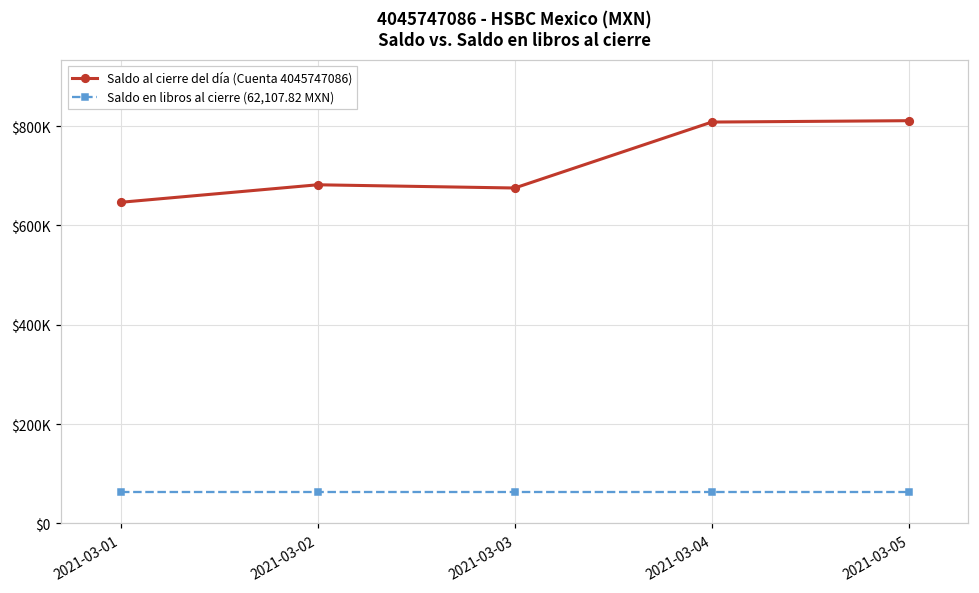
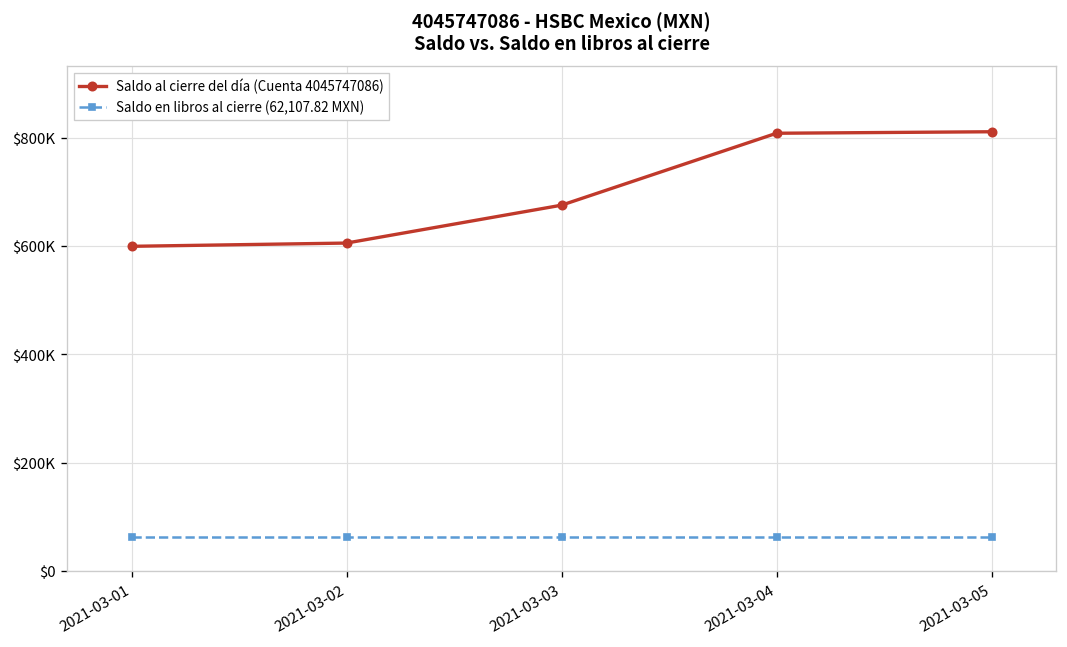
  {
    "Saldo al cierre del día (Cuenta 4045747086)": {
-     "2021-03-01": "$650000",
-     "2021-03-02": "$680000",
+     "2021-03-01": "$600000",
+     "2021-03-02": "$610000",
      "2021-03-03": "$680000",
      "2021-03-04": "$810000",
      "2021-03-05": "$810000"
    },
    "Saldo en libros al cierre (62,107.82 MXN)": {
      "2021-03-01": "$60000",
      "2021-03-02": "$60000",
      "2021-03-03": "$60000",
      "2021-03-04": "$60000",
      "2021-03-05": "$60000"
    }
  }
